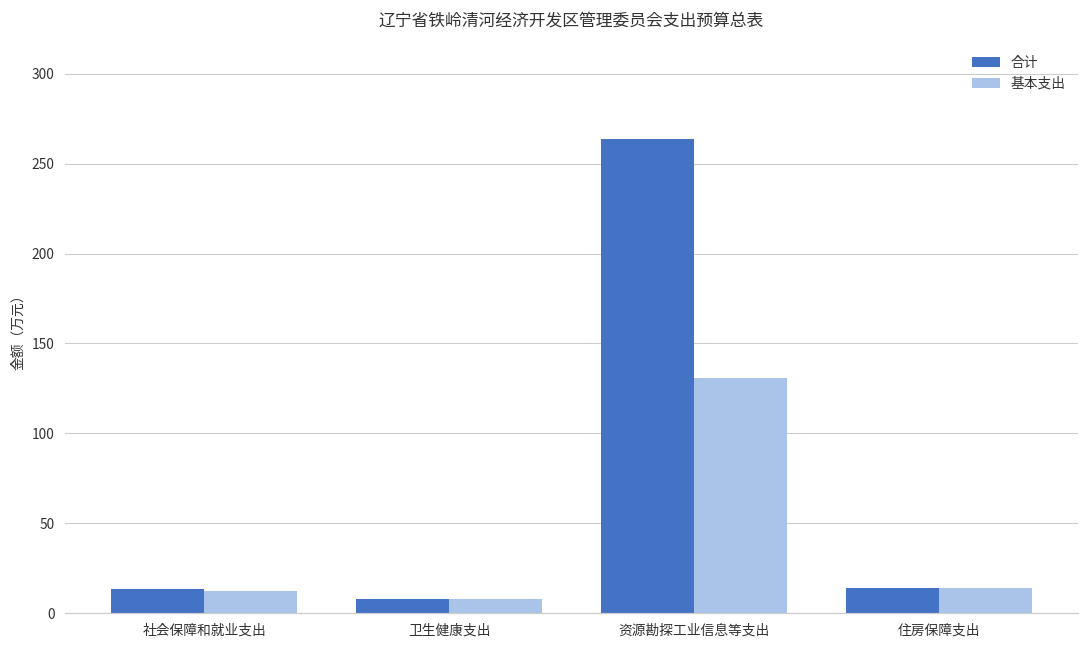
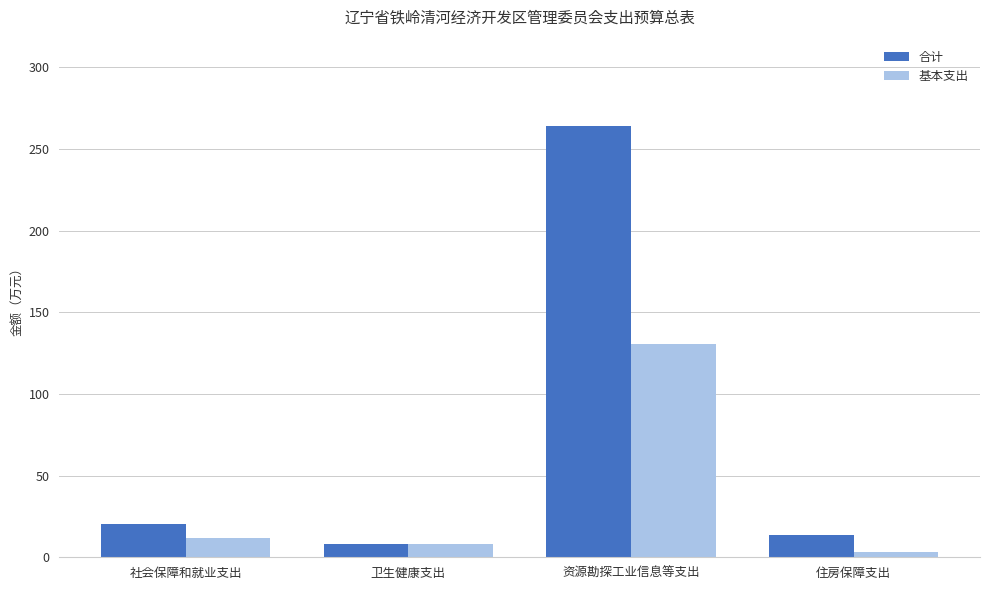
  {
    "合计": {
-     "社会保障和就业支出": 13,
+     "社会保障和就业支出": 20,
      "卫生健康支出": 8,
      "资源勘探工业信息等支出": 264,
      "住房保障支出": 14
    },
    "基本支出": {
      "社会保障和就业支出": 12,
      "卫生健康支出": 8,
      "资源勘探工业信息等支出": 131,
-     "住房保障支出": 14
+     "住房保障支出": 3
    }
  }
